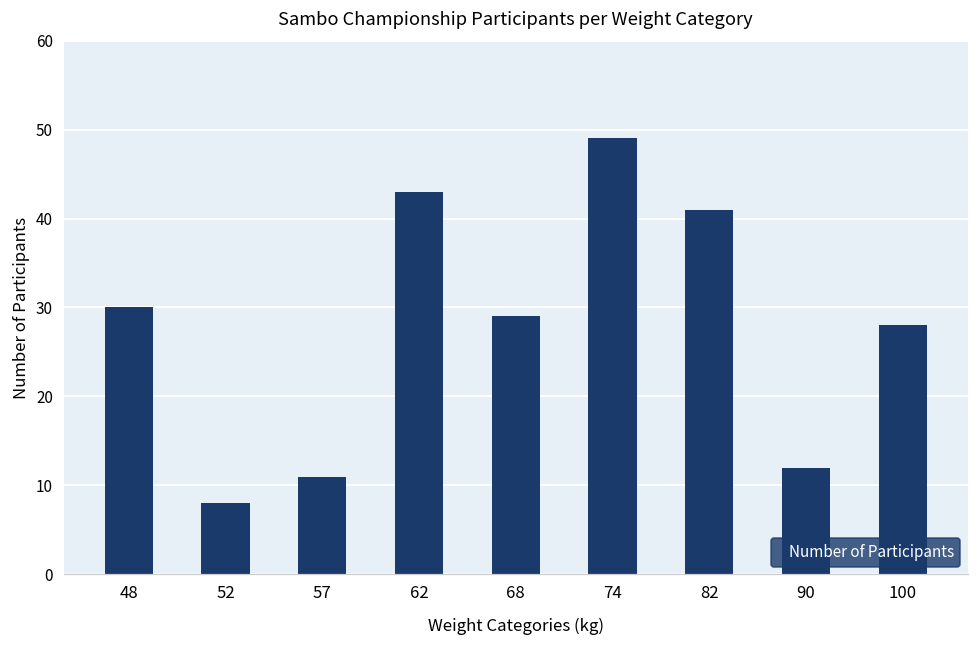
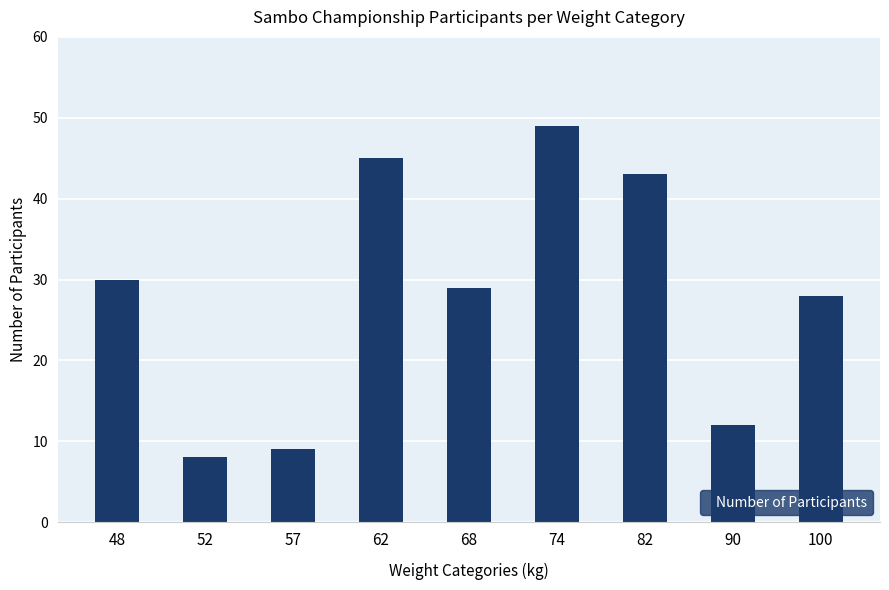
  {
    "48": 30,
    "52": 8,
-   "57": 11,
-   "62": 43,
+   "57": 9,
+   "62": 45,
    "68": 29,
    "74": 49,
-   "82": 41,
+   "82": 43,
    "90": 12,
    "100": 28
  }
